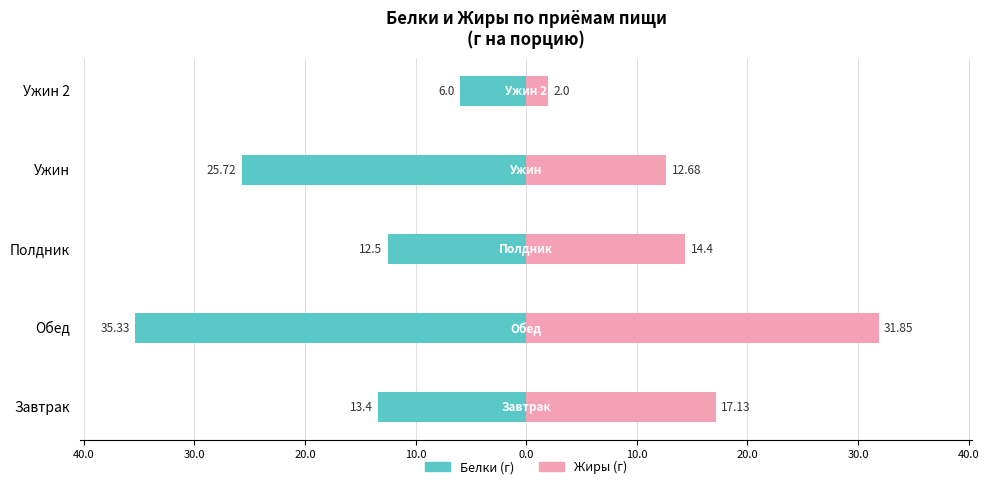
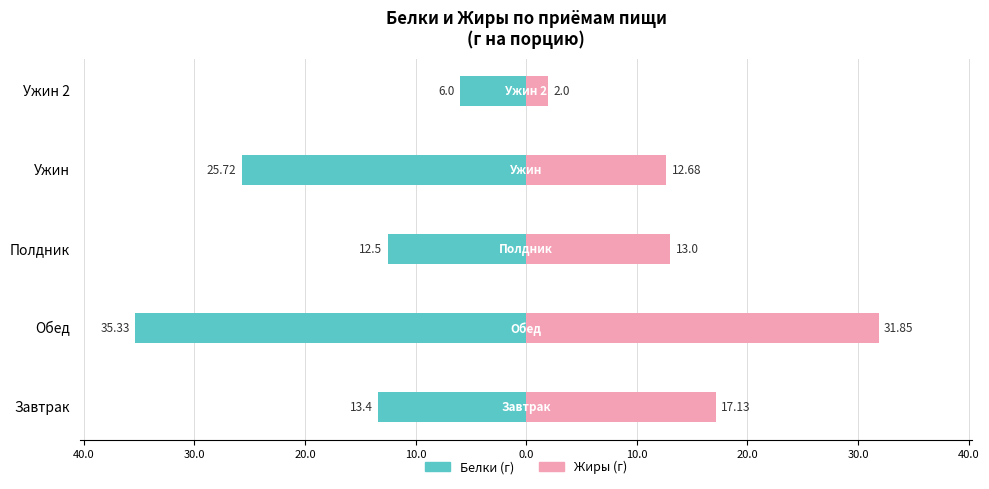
  {
    "Жиры (г)": {
      "Ужин": 12.68,
-     "Полдник": 14.4,
+     "Полдник": 13.0,
      "Обед": 31.85,
      "Завтрак": 17.13
    }
  }
